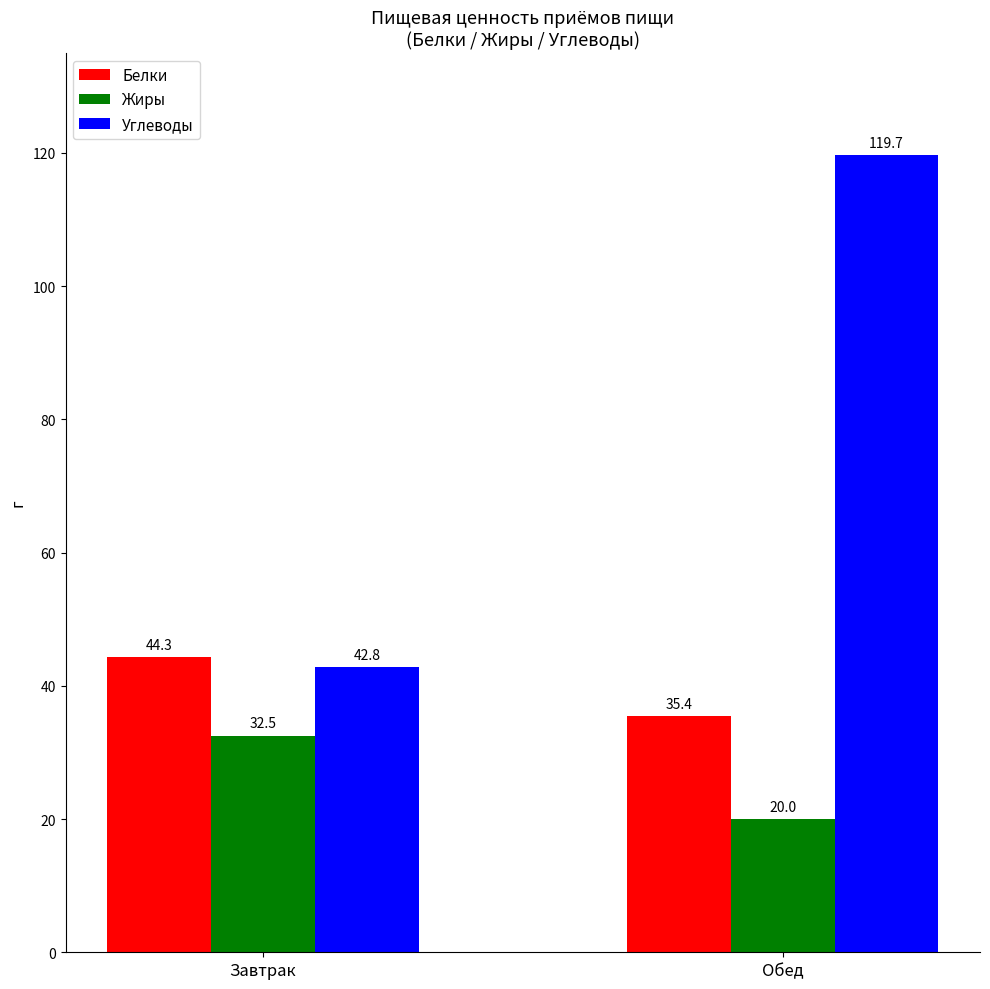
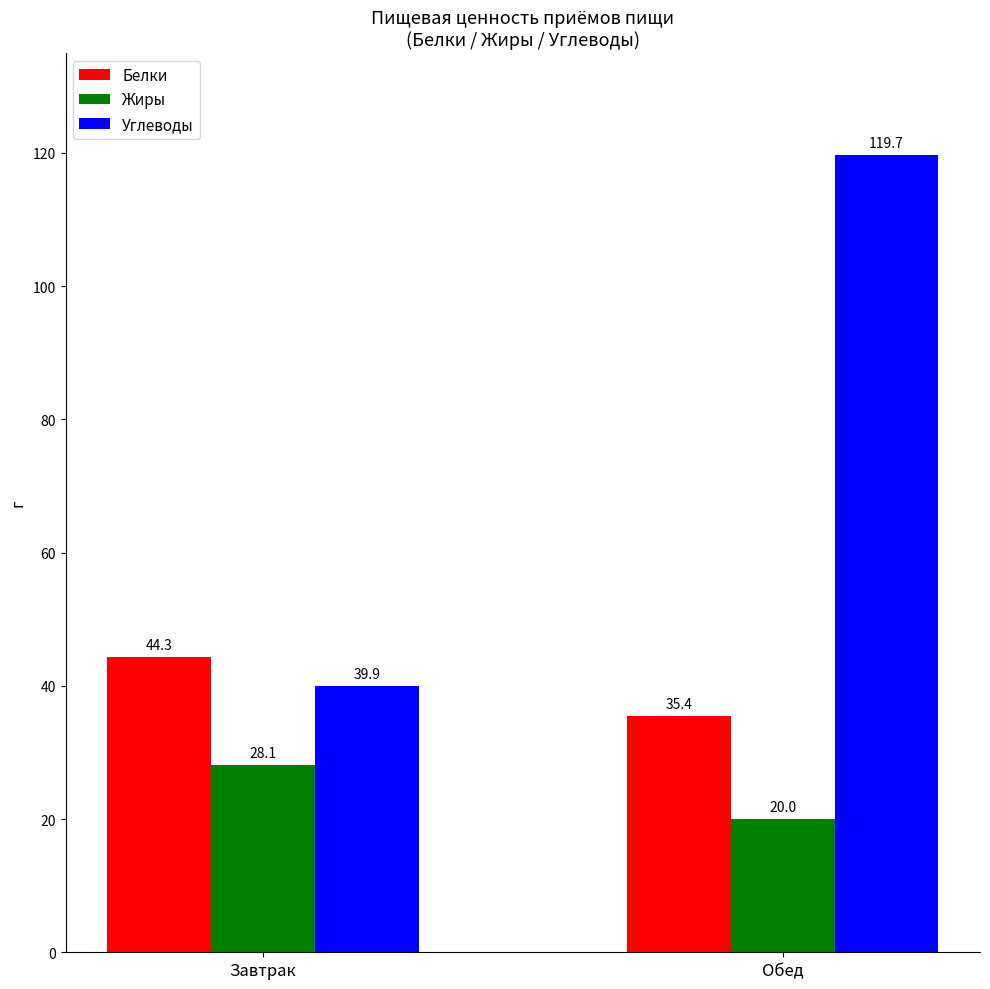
  {
    "Белки": {
      "Завтрак": 44.3,
      "Обед": 35.4
    },
    "Жиры": {
-     "Завтрак": 32.5,
+     "Завтрак": 28.1,
      "Обед": 20.0
    },
    "Углеводы": {
-     "Завтрак": 42.8,
+     "Завтрак": 39.9,
      "Обед": 119.7
    }
  }
